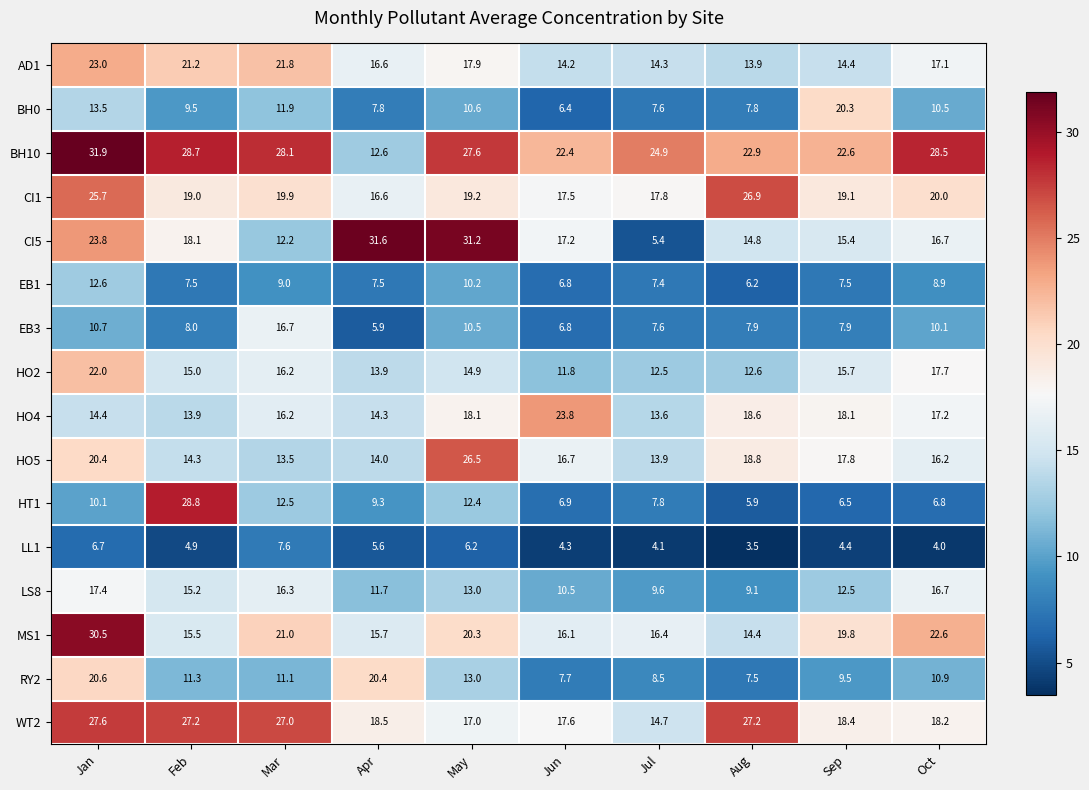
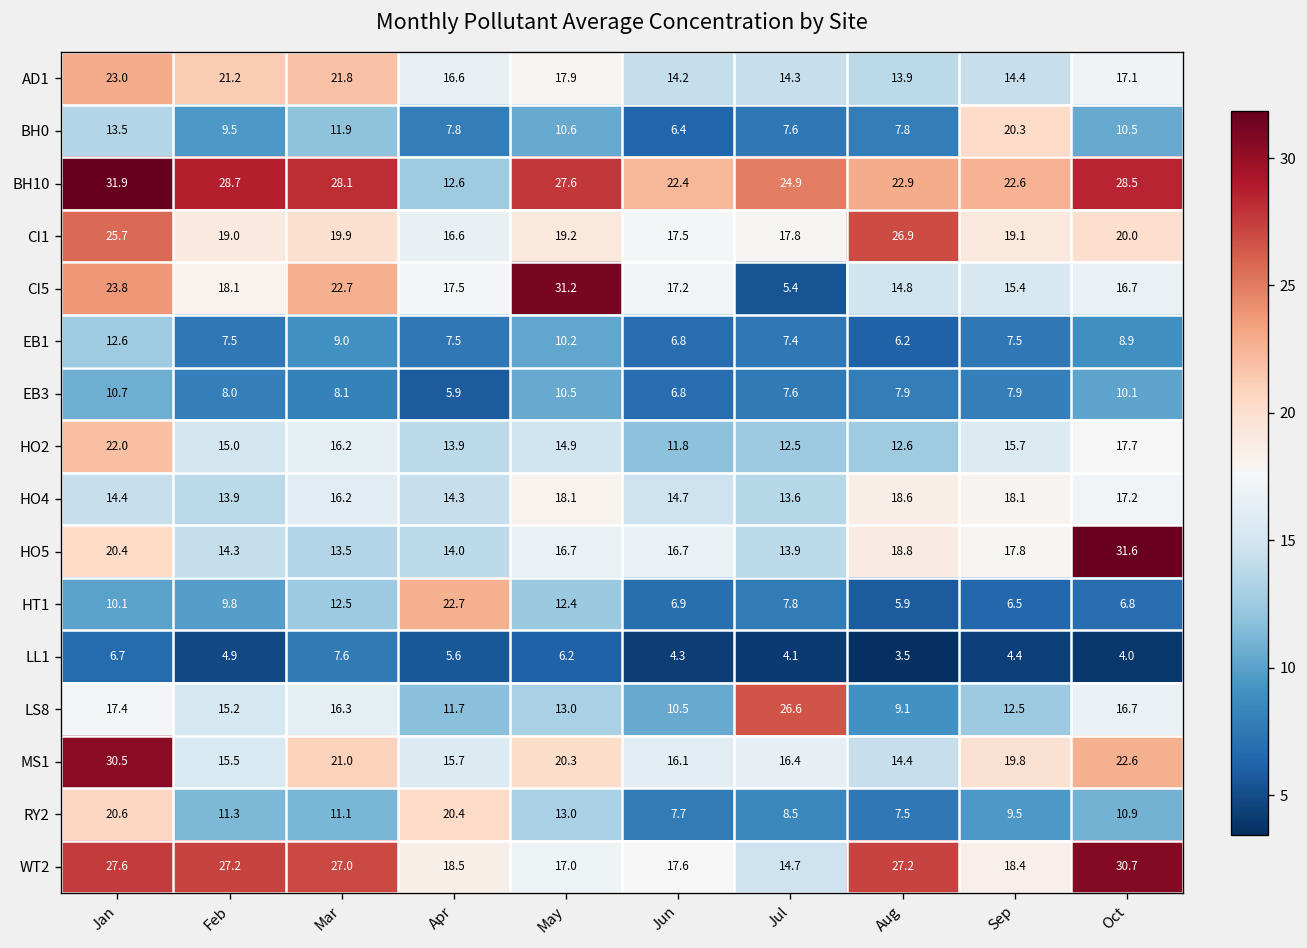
  {
    "AD1": {
      "Jan": 23.0,
      "Feb": 21.2,
      "Mar": 21.8,
      "Apr": 16.6,
      "May": 17.9,
      "Jun": 14.2,
      "Jul": 14.3,
      "Aug": 13.9,
      "Sep": 14.4,
      "Oct": 17.1
    },
    "BH0": {
      "Jan": 13.5,
      "Feb": 9.5,
      "Mar": 11.9,
      "Apr": 7.8,
      "May": 10.6,
      "Jun": 6.4,
      "Jul": 7.6,
      "Aug": 7.8,
      "Sep": 20.3,
      "Oct": 10.5
    },
    "BH10": {
      "Jan": 31.9,
      "Feb": 28.7,
      "Mar": 28.1,
      "Apr": 12.6,
      "May": 27.6,
      "Jun": 22.4,
      "Jul": 24.9,
      "Aug": 22.9,
      "Sep": 22.6,
      "Oct": 28.5
    },
    "CI1": {
      "Jan": 25.7,
      "Feb": 19.0,
      "Mar": 19.9,
      "Apr": 16.6,
      "May": 19.2,
      "Jun": 17.5,
      "Jul": 17.8,
      "Aug": 26.9,
      "Sep": 19.1,
      "Oct": 20.0
    },
    "CI5": {
      "Jan": 23.8,
      "Feb": 18.1,
-     "Mar": 12.2,
-     "Apr": 31.6,
+     "Mar": 22.7,
+     "Apr": 17.5,
      "May": 31.2,
      "Jun": 17.2,
      "Jul": 5.4,
      "Aug": 14.8,
      "Sep": 15.4,
      "Oct": 16.7
    },
    "EB1": {
      "Jan": 12.6,
      "Feb": 7.5,
      "Mar": 9.0,
      "Apr": 7.5,
      "May": 10.2,
      "Jun": 6.8,
      "Jul": 7.4,
      "Aug": 6.2,
      "Sep": 7.5,
      "Oct": 8.9
    },
    "EB3": {
      "Jan": 10.7,
      "Feb": 8.0,
-     "Mar": 16.7,
+     "Mar": 8.1,
      "Apr": 5.9,
      "May": 10.5,
      "Jun": 6.8,
      "Jul": 7.6,
      "Aug": 7.9,
      "Sep": 7.9,
      "Oct": 10.1
    },
    "HO2": {
      "Jan": 22.0,
      "Feb": 15.0,
      "Mar": 16.2,
      "Apr": 13.9,
      "May": 14.9,
      "Jun": 11.8,
      "Jul": 12.5,
      "Aug": 12.6,
      "Sep": 15.7,
      "Oct": 17.7
    },
    "HO4": {
      "Jan": 14.4,
      "Feb": 13.9,
      "Mar": 16.2,
      "Apr": 14.3,
      "May": 18.1,
-     "Jun": 23.8,
+     "Jun": 14.7,
      "Jul": 13.6,
      "Aug": 18.6,
      "Sep": 18.1,
      "Oct": 17.2
    },
    "HO5": {
      "Jan": 20.4,
      "Feb": 14.3,
      "Mar": 13.5,
      "Apr": 14.0,
-     "May": 26.5,
+     "May": 16.7,
      "Jun": 16.7,
      "Jul": 13.9,
      "Aug": 18.8,
      "Sep": 17.8,
-     "Oct": 16.2
+     "Oct": 31.6
    },
    "HT1": {
      "Jan": 10.1,
-     "Feb": 28.8,
+     "Feb": 9.8,
      "Mar": 12.5,
-     "Apr": 9.3,
+     "Apr": 22.7,
      "May": 12.4,
      "Jun": 6.9,
      "Jul": 7.8,
      "Aug": 5.9,
      "Sep": 6.5,
      "Oct": 6.8
    },
    "LL1": {
      "Jan": 6.7,
      "Feb": 4.9,
      "Mar": 7.6,
      "Apr": 5.6,
      "May": 6.2,
      "Jun": 4.3,
      "Jul": 4.1,
      "Aug": 3.5,
      "Sep": 4.4,
      "Oct": 4.0
    },
    "LS8": {
      "Jan": 17.4,
      "Feb": 15.2,
      "Mar": 16.3,
      "Apr": 11.7,
      "May": 13.0,
      "Jun": 10.5,
-     "Jul": 9.6,
+     "Jul": 26.6,
      "Aug": 9.1,
      "Sep": 12.5,
      "Oct": 16.7
    },
    "MS1": {
      "Jan": 30.5,
      "Feb": 15.5,
      "Mar": 21.0,
      "Apr": 15.7,
      "May": 20.3,
      "Jun": 16.1,
      "Jul": 16.4,
      "Aug": 14.4,
      "Sep": 19.8,
      "Oct": 22.6
    },
    "RY2": {
      "Jan": 20.6,
      "Feb": 11.3,
      "Mar": 11.1,
      "Apr": 20.4,
      "May": 13.0,
      "Jun": 7.7,
      "Jul": 8.5,
      "Aug": 7.5,
      "Sep": 9.5,
      "Oct": 10.9
    },
    "WT2": {
      "Jan": 27.6,
      "Feb": 27.2,
      "Mar": 27.0,
      "Apr": 18.5,
      "May": 17.0,
      "Jun": 17.6,
      "Jul": 14.7,
      "Aug": 27.2,
      "Sep": 18.4,
-     "Oct": 18.2
+     "Oct": 30.7
    }
  }
